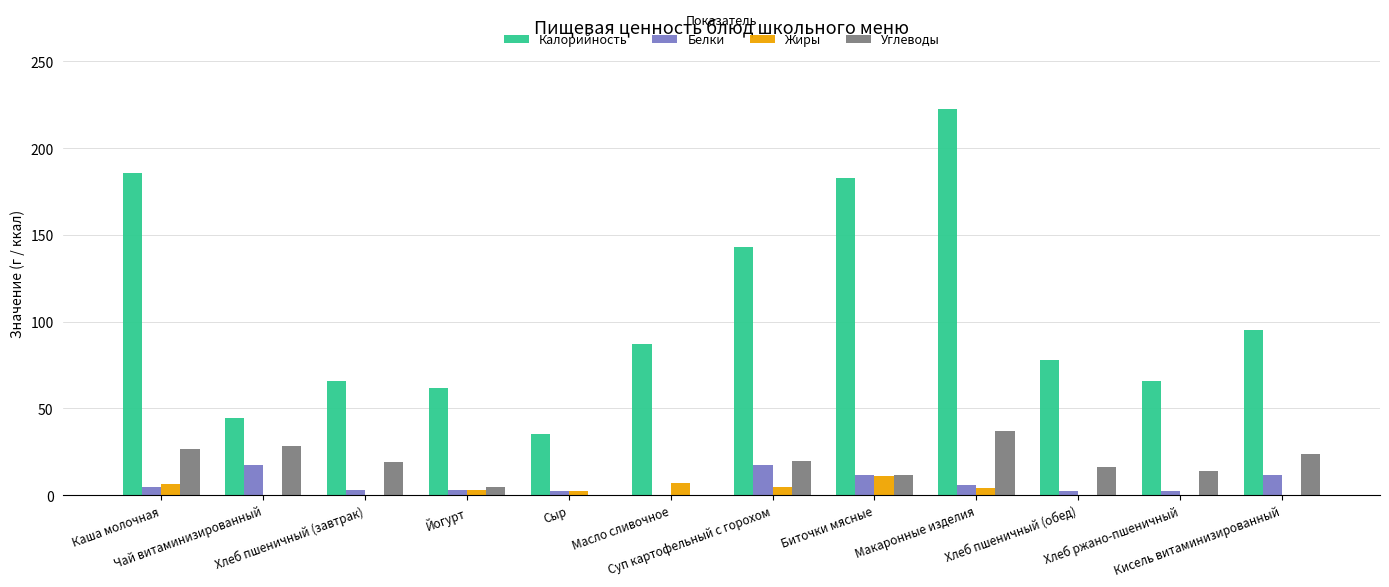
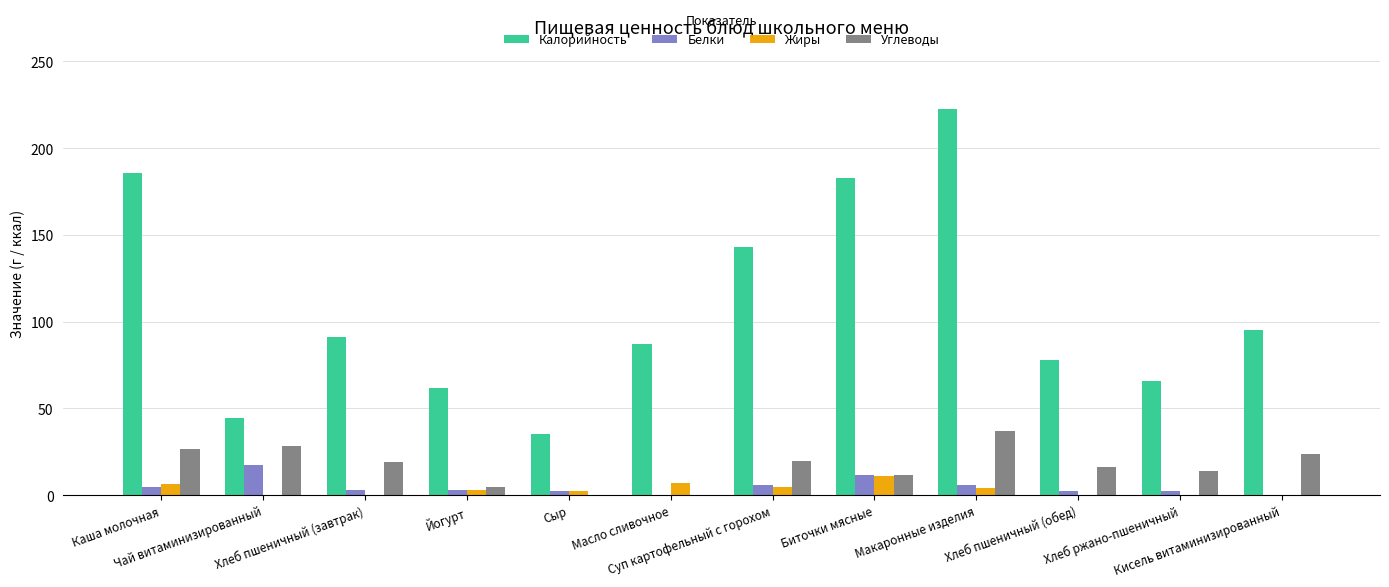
  {
    "Калорийность": {
      "Каша молочная": 186,
      "Чай витаминизированный": 44,
-     "Хлеб пшеничный (завтрак)": 66,
+     "Хлеб пшеничный (завтрак)": 91,
      "Йогурт": 62,
      "Сыр": 35,
      "Масло сливочное": 87,
      "Суп картофельный с горохом": 143,
      "Биточки мясные": 183,
      "Макаронные изделия": 222,
      "Хлеб пшеничный (обед)": 78,
      "Хлеб ржано-пшеничный": 66,
      "Кисель витаминизированный": 95
    },
    "Белки": {
      "Каша молочная": 5,
      "Чай витаминизированный": 17,
      "Хлеб пшеничный (завтрак)": 3,
      "Йогурт": 3,
      "Сыр": 3,
-     "Суп картофельный с горохом": 17,
+     "Суп картофельный с горохом": 6,
      "Биточки мясные": 12,
      "Макаронные изделия": 6,
      "Хлеб пшеничный (обед)": 2,
      "Хлеб ржано-пшеничный": 2,
-     "Кисель витаминизированный": 12
+     "Кисель витаминизированный": 0
    },
    "Жиры": {
      "Каша молочная": 7,
      "Чай витаминизированный": 0,
      "Йогурт": 3,
      "Сыр": 3,
      "Масло сливочное": 7,
      "Суп картофельный с горохом": 5,
      "Биточки мясные": 11,
      "Макаронные изделия": 4,
      "Кисель витаминизированный": 0
    },
    "Углеводы": {
      "Каша молочная": 26,
      "Чай витаминизированный": 28,
      "Хлеб пшеничный (завтрак)": 19,
      "Йогурт": 5,
      "Сыр": 0,
      "Суп картофельный с горохом": 19,
      "Биточки мясные": 12,
      "Макаронные изделия": 37,
      "Хлеб пшеничный (обед)": 17,
      "Хлеб ржано-пшеничный": 14,
      "Кисель витаминизированный": 24
    }
  }
